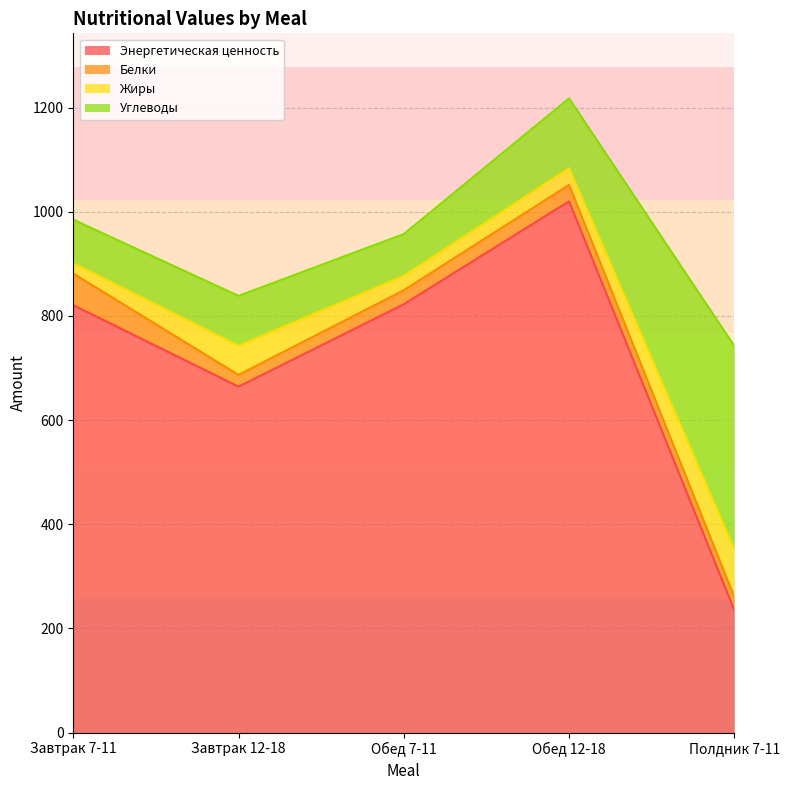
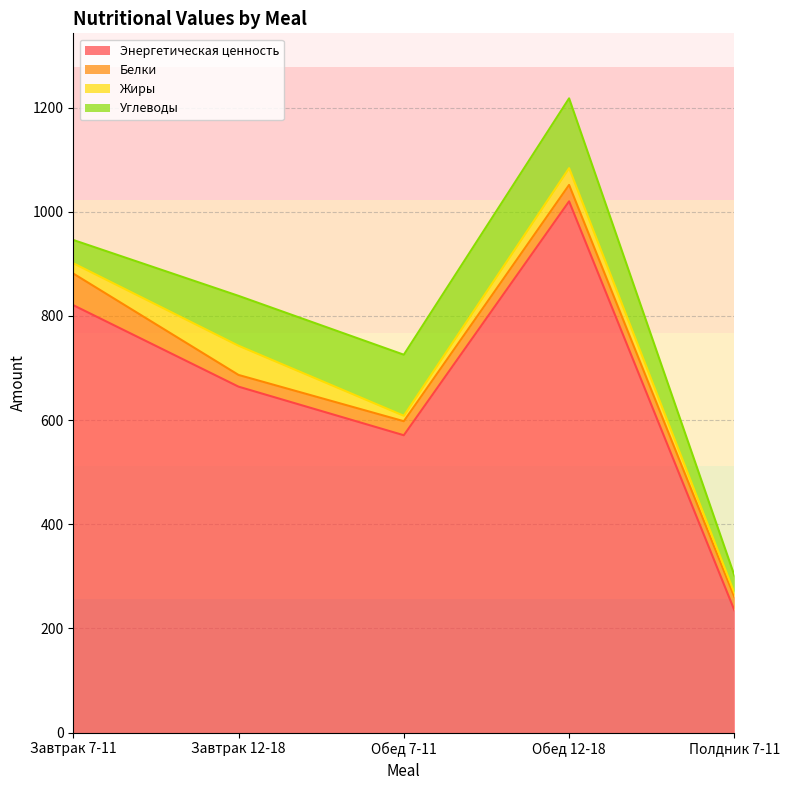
  {
    "Энергетическая ценность": {
      "Завтрак 7-11": 820,
      "Завтрак 12-18": 660,
-     "Обед 7-11": 820,
+     "Обед 7-11": 570,
      "Обед 12-18": 1020,
      "Полдник 7-11": 240
    },
    "Белки": {
      "Завтрак 7-11": 60,
      "Завтрак 12-18": 20,
      "Обед 7-11": 30,
      "Обед 12-18": 30,
      "Полдник 7-11": 30
    },
    "Жиры": {
      "Завтрак 7-11": 20,
      "Завтрак 12-18": 60,
-     "Обед 7-11": 30,
+     "Обед 7-11": 10,
      "Обед 12-18": 30,
-     "Полдник 7-11": 90
+     "Полдник 7-11": 10
    },
    "Углеводы": {
-     "Завтрак 7-11": 80,
+     "Завтрак 7-11": 40,
      "Завтрак 12-18": 100,
-     "Обед 7-11": 80,
+     "Обед 7-11": 120,
      "Обед 12-18": 130,
-     "Полдник 7-11": 390
+     "Полдник 7-11": 30
    }
  }
